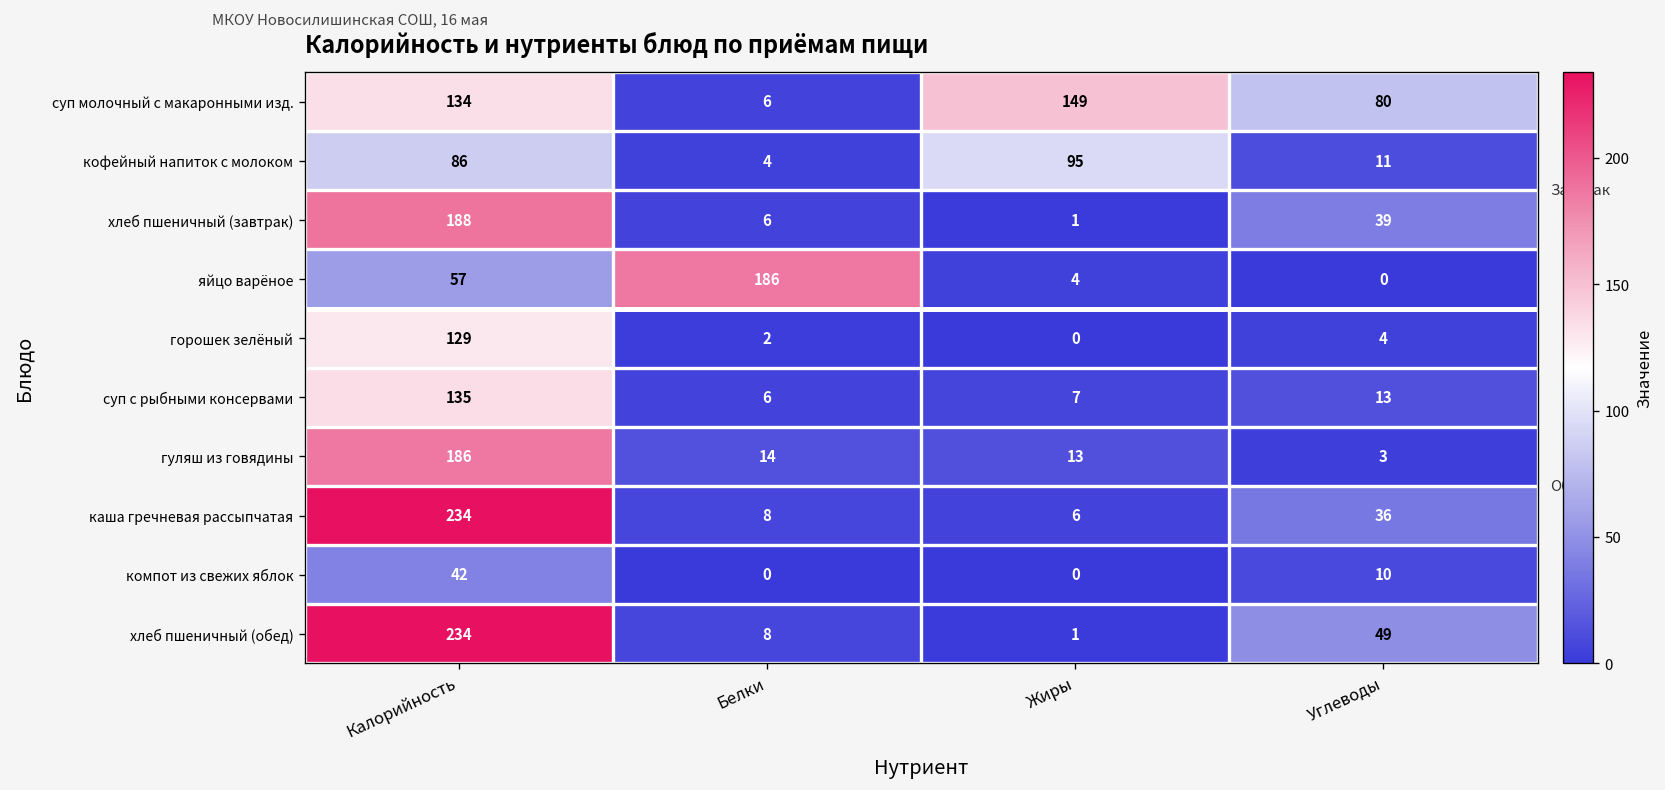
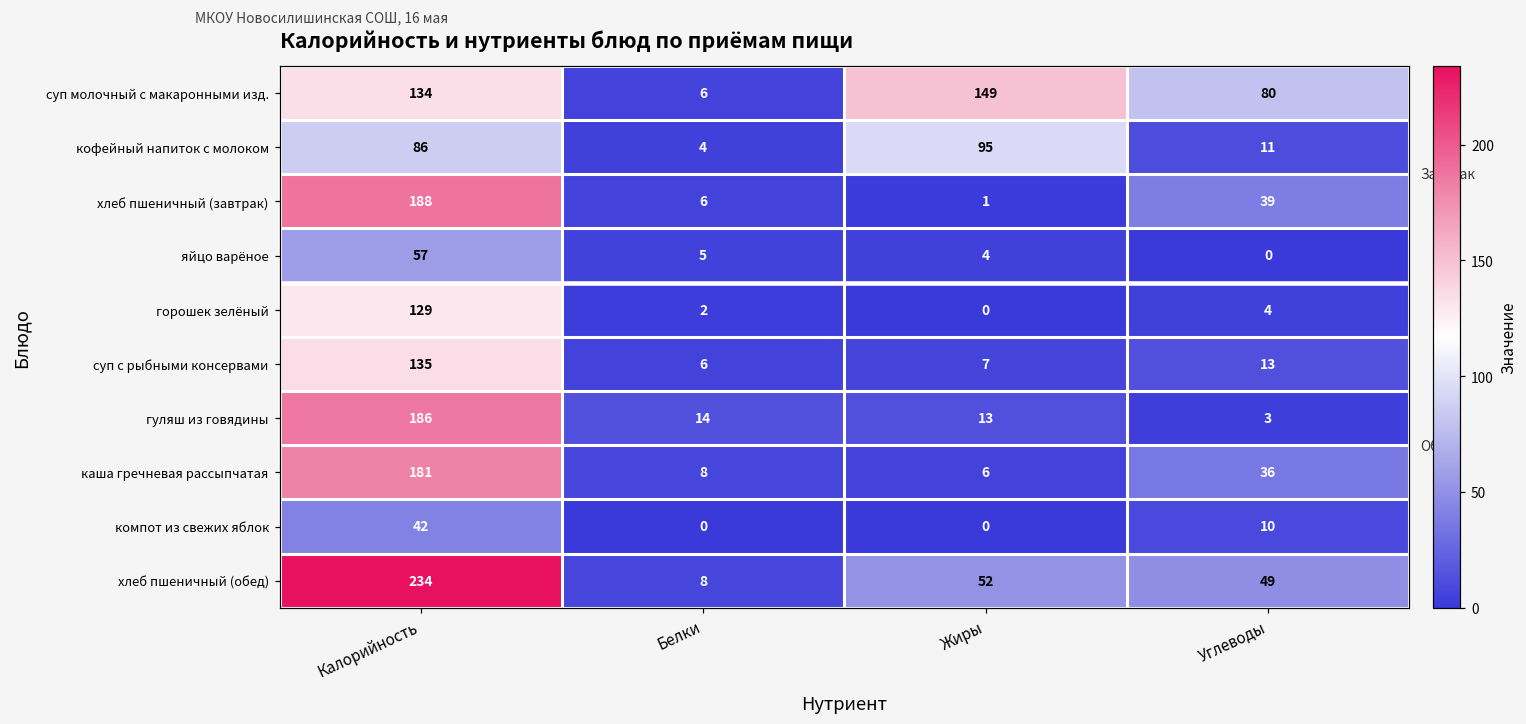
  {
    "суп молочный с макаронными изд.": {
      "Калорийность": 134,
      "Белки": 6,
      "Жиры": 149,
      "Углеводы": 80
    },
    "кофейный напиток с молоком": {
      "Калорийность": 86,
      "Белки": 4,
      "Жиры": 95,
      "Углеводы": 11
    },
    "хлеб пшеничный (завтрак)": {
      "Калорийность": 188,
      "Белки": 6,
      "Жиры": 1,
      "Углеводы": 39
    },
    "яйцо варёное": {
      "Калорийность": 57,
-     "Белки": 186,
+     "Белки": 5,
      "Жиры": 4,
      "Углеводы": 0
    },
    "горошек зелёный": {
      "Калорийность": 129,
      "Белки": 2,
      "Жиры": 0,
      "Углеводы": 4
    },
    "суп с рыбными консервами": {
      "Калорийность": 135,
      "Белки": 6,
      "Жиры": 7,
      "Углеводы": 13
    },
    "гуляш из говядины": {
      "Калорийность": 186,
      "Белки": 14,
      "Жиры": 13,
      "Углеводы": 3
    },
    "каша гречневая рассыпчатая": {
-     "Калорийность": 234,
+     "Калорийность": 181,
      "Белки": 8,
      "Жиры": 6,
      "Углеводы": 36
    },
    "компот из свежих яблок": {
      "Калорийность": 42,
      "Белки": 0,
      "Жиры": 0,
      "Углеводы": 10
    },
    "хлеб пшеничный (обед)": {
      "Калорийность": 234,
      "Белки": 8,
-     "Жиры": 1,
+     "Жиры": 52,
      "Углеводы": 49
    }
  }
